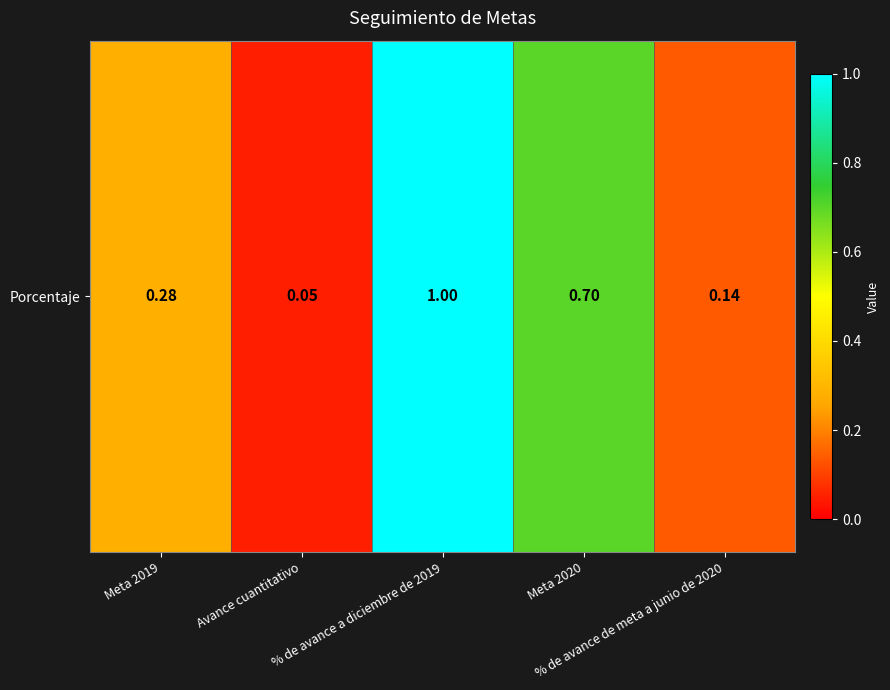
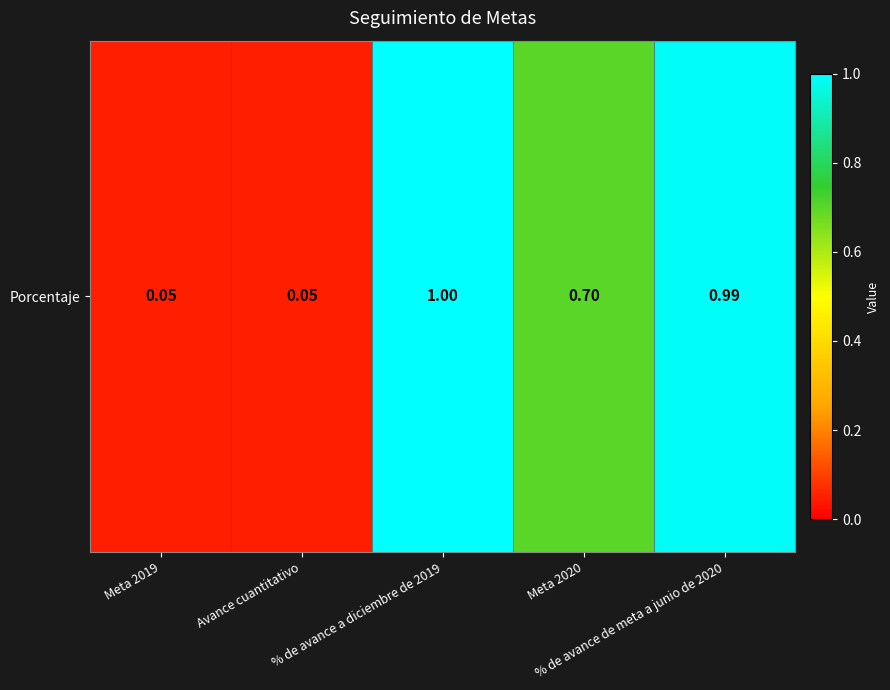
  {
    "Porcentaje": {
-     "Meta 2019": 0.28,
+     "Meta 2019": 0.05,
      "Avance cuantitativo": 0.05,
      "% de avance a diciembre de 2019": 1.00,
      "Meta 2020": 0.70,
-     "% de avance de meta a junio de 2020": 0.14
+     "% de avance de meta a junio de 2020": 0.99
    }
  }
